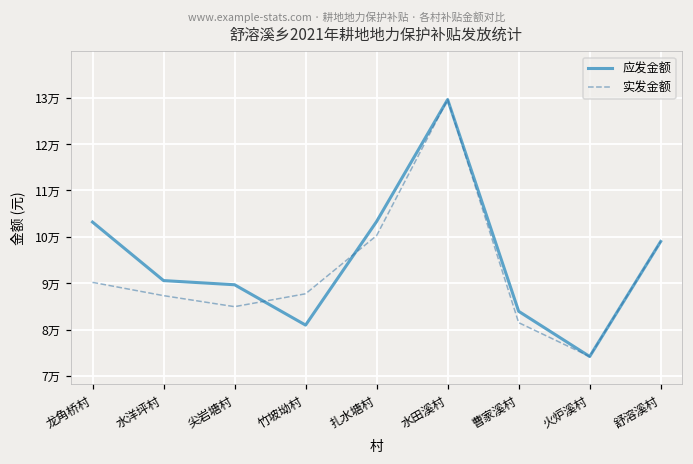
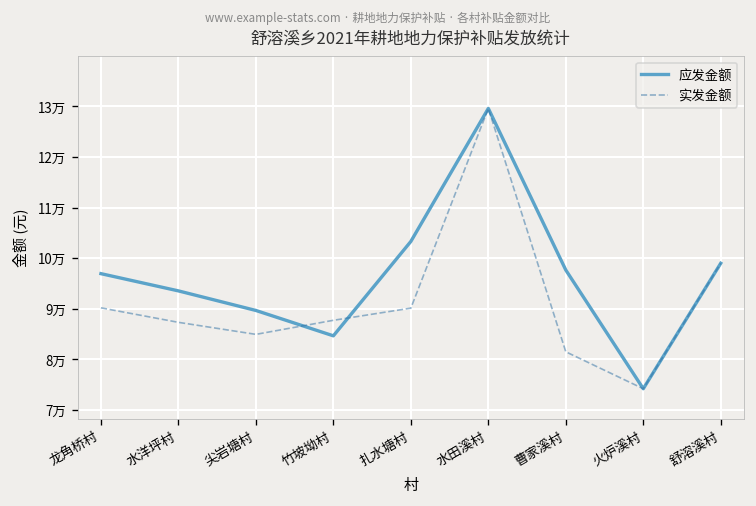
  {
    "应发金额": {
-     "龙角桥村": "10.3万",
-     "水洋坪村": "9.1万",
+     "龙角桥村": "9.7万",
+     "水洋坪村": "9.4万",
      "尖岩塘村": "9.0万",
-     "竹坡坳村": "8.1万",
+     "竹坡坳村": "8.5万",
      "扎水塘村": "10.3万",
-     "曹家溪村": "8.4万"
+     "曹家溪村": "9.8万"
    },
    "实发金额": {
      "龙角桥村": "9.0万",
      "水洋坪村": "8.7万",
      "尖岩塘村": "8.5万",
      "竹坡坳村": "8.8万",
-     "扎水塘村": "10.0万",
+     "扎水塘村": "9.0万",
      "曹家溪村": "8.1万"
    }
  }
